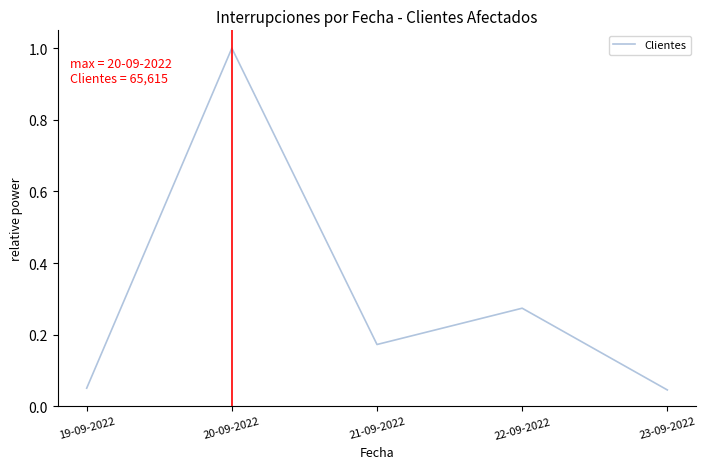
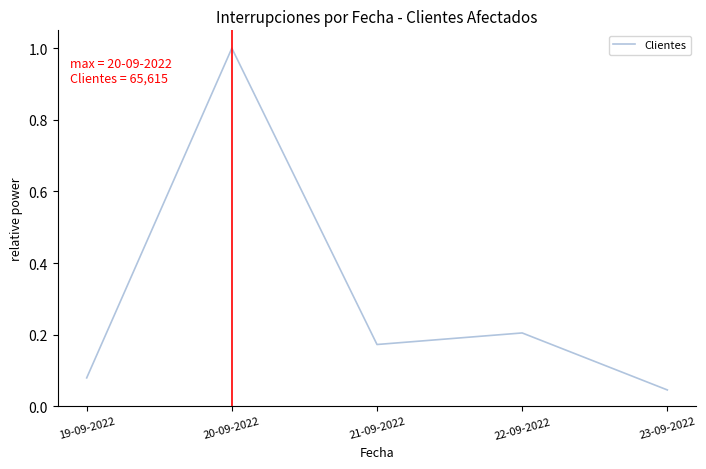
  {
-   "19-09-2022": 0.05,
+   "19-09-2022": 0.08,
    "20-09-2022": 1.00,
    "21-09-2022": 0.17,
-   "22-09-2022": 0.27,
+   "22-09-2022": 0.20,
    "23-09-2022": 0.05
  }
